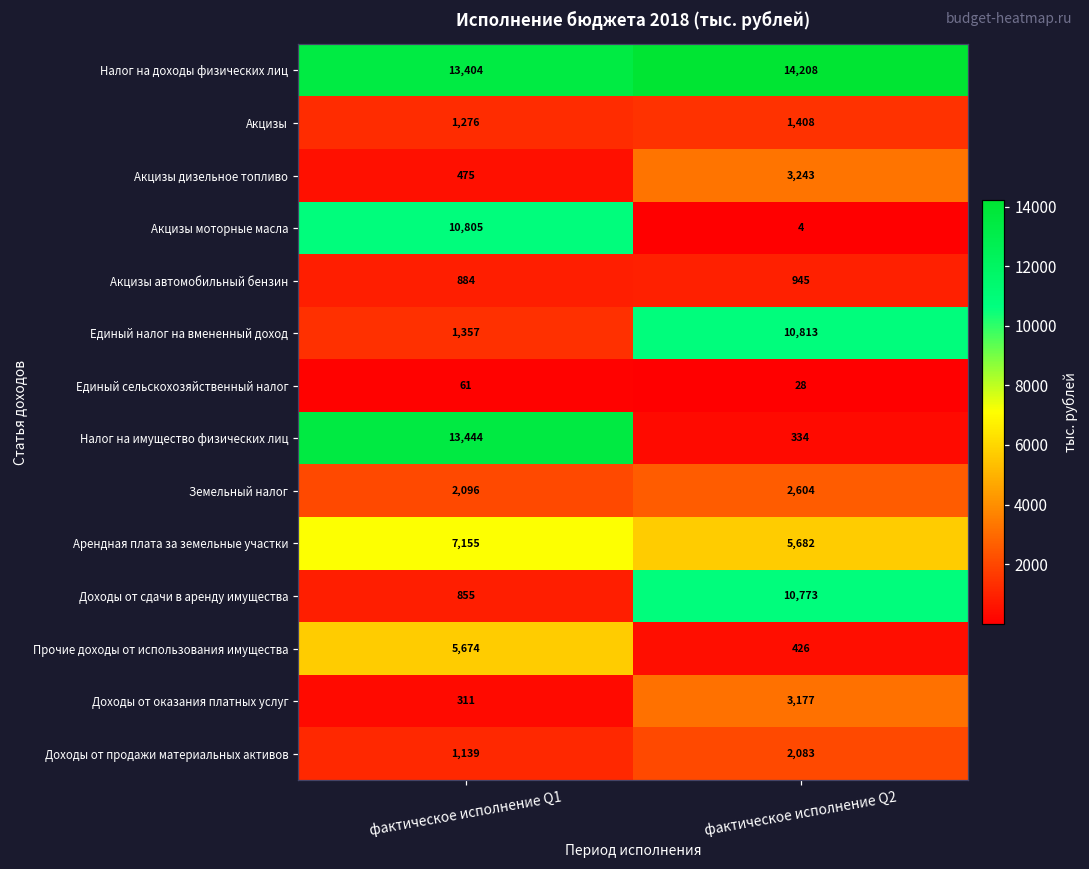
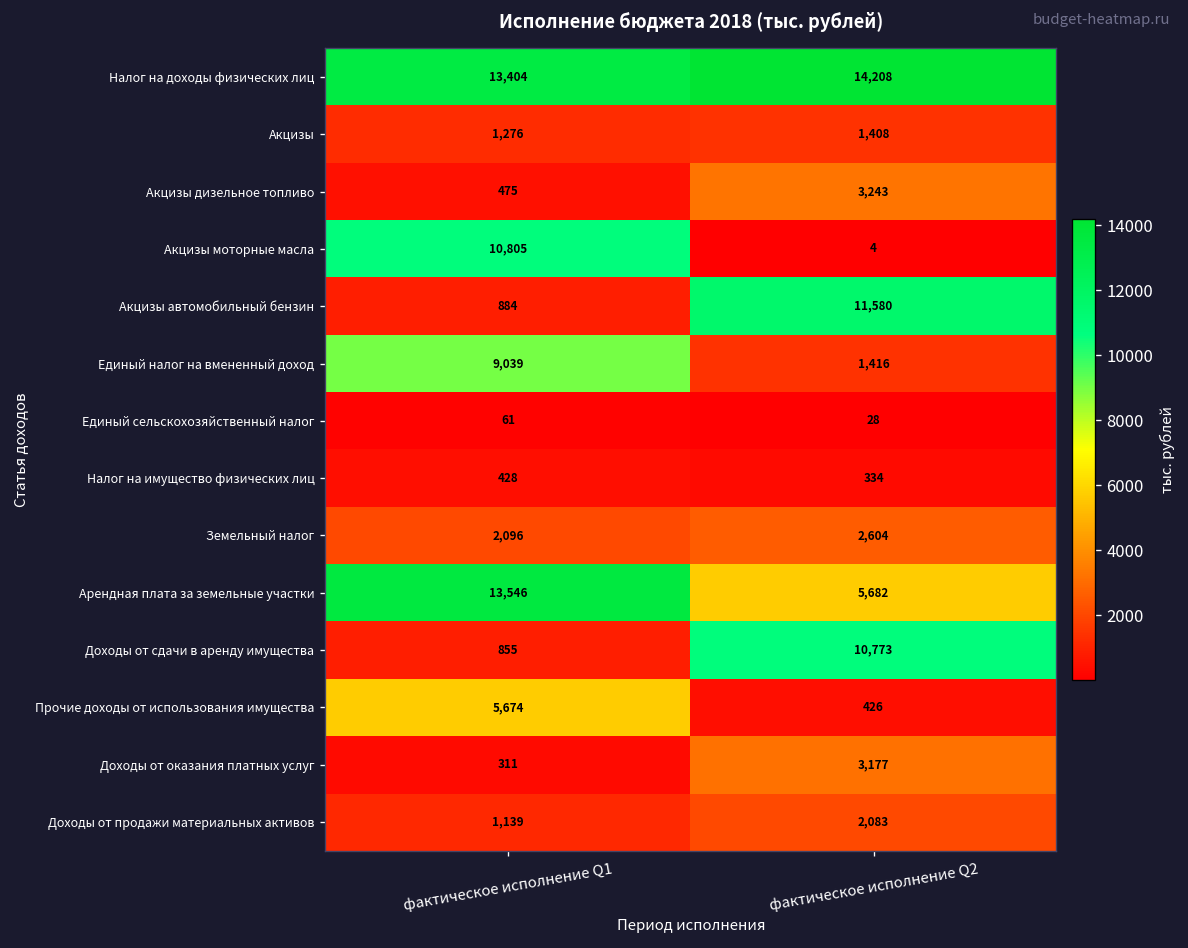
  {
    "Налог на доходы физических лиц": {
      "фактическое исполнение Q1": "13,404",
      "фактическое исполнение Q2": "14,208"
    },
    "Акцизы": {
      "фактическое исполнение Q1": "1,276",
      "фактическое исполнение Q2": "1,408"
    },
    "Акцизы дизельное топливо": {
      "фактическое исполнение Q1": "475",
      "фактическое исполнение Q2": "3,243"
    },
    "Акцизы моторные масла": {
      "фактическое исполнение Q1": "10,805",
      "фактическое исполнение Q2": "4"
    },
    "Акцизы автомобильный бензин": {
      "фактическое исполнение Q1": "884",
-     "фактическое исполнение Q2": "945"
+     "фактическое исполнение Q2": "11,580"
    },
    "Единый налог на вмененный доход": {
-     "фактическое исполнение Q1": "1,357",
-     "фактическое исполнение Q2": "10,813"
+     "фактическое исполнение Q1": "9,039",
+     "фактическое исполнение Q2": "1,416"
    },
    "Единый сельскохозяйственный налог": {
      "фактическое исполнение Q1": "61",
      "фактическое исполнение Q2": "28"
    },
    "Налог на имущество физических лиц": {
-     "фактическое исполнение Q1": "13,444",
+     "фактическое исполнение Q1": "428",
      "фактическое исполнение Q2": "334"
    },
    "Земельный налог": {
      "фактическое исполнение Q1": "2,096",
      "фактическое исполнение Q2": "2,604"
    },
    "Арендная плата за земельные участки": {
-     "фактическое исполнение Q1": "7,155",
+     "фактическое исполнение Q1": "13,546",
      "фактическое исполнение Q2": "5,682"
    },
    "Доходы от сдачи в аренду имущества": {
      "фактическое исполнение Q1": "855",
      "фактическое исполнение Q2": "10,773"
    },
    "Прочие доходы от использования имущества": {
      "фактическое исполнение Q1": "5,674",
      "фактическое исполнение Q2": "426"
    },
    "Доходы от оказания платных услуг": {
      "фактическое исполнение Q1": "311",
      "фактическое исполнение Q2": "3,177"
    },
    "Доходы от продажи материальных активов": {
      "фактическое исполнение Q1": "1,139",
      "фактическое исполнение Q2": "2,083"
    }
  }
